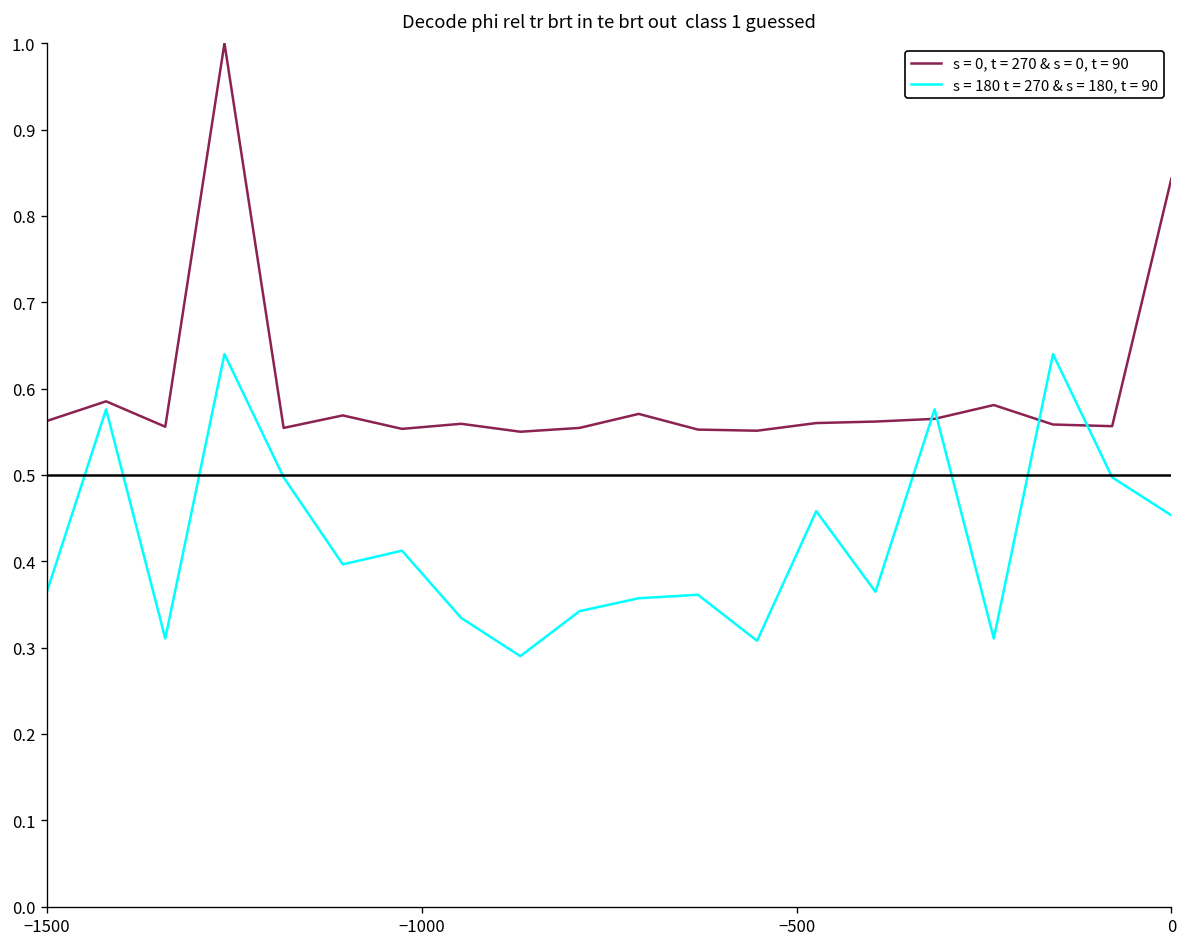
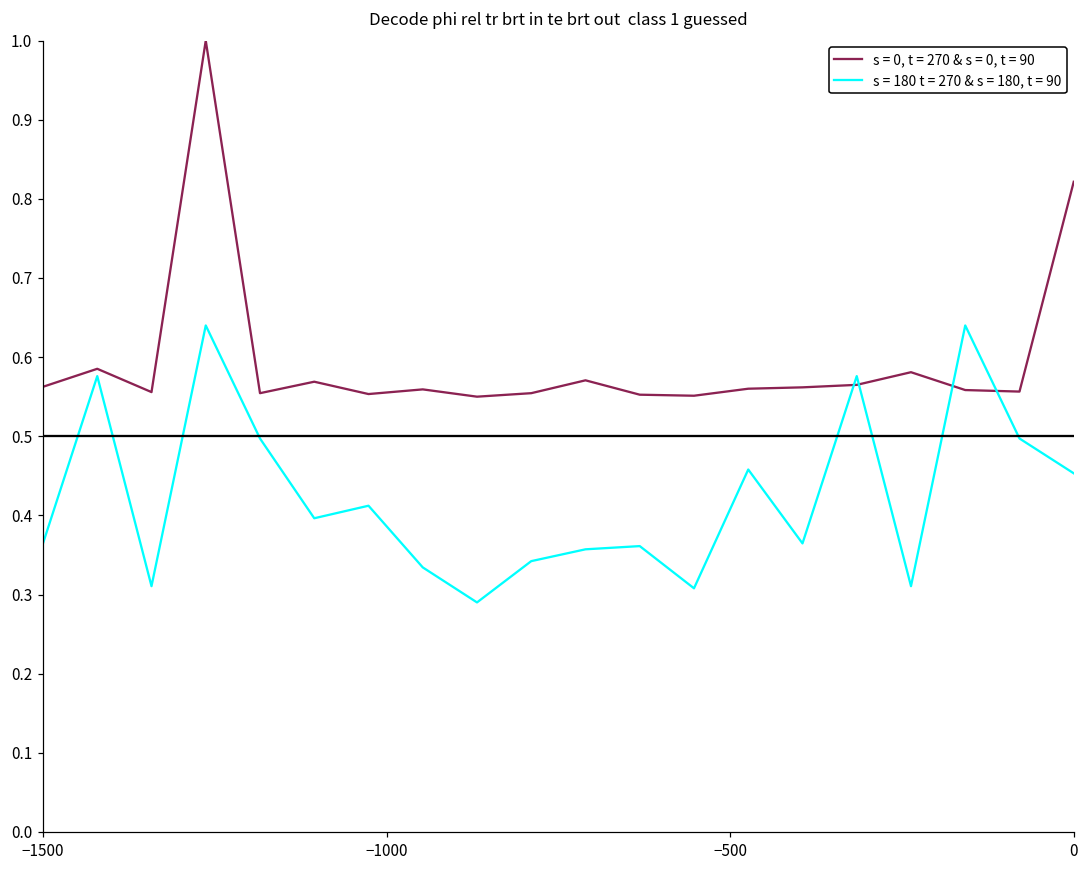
  {
    "s = 0, t = 270 & s = 0, t = 90": {
      "−1500": 0.56,
-     "0": 0.84
+     "0": 0.82
    },
    "s = 180 t = 270 & s = 180, t = 90": {
      "−1500": 0.36,
      "0": 0.45
    }
  }
